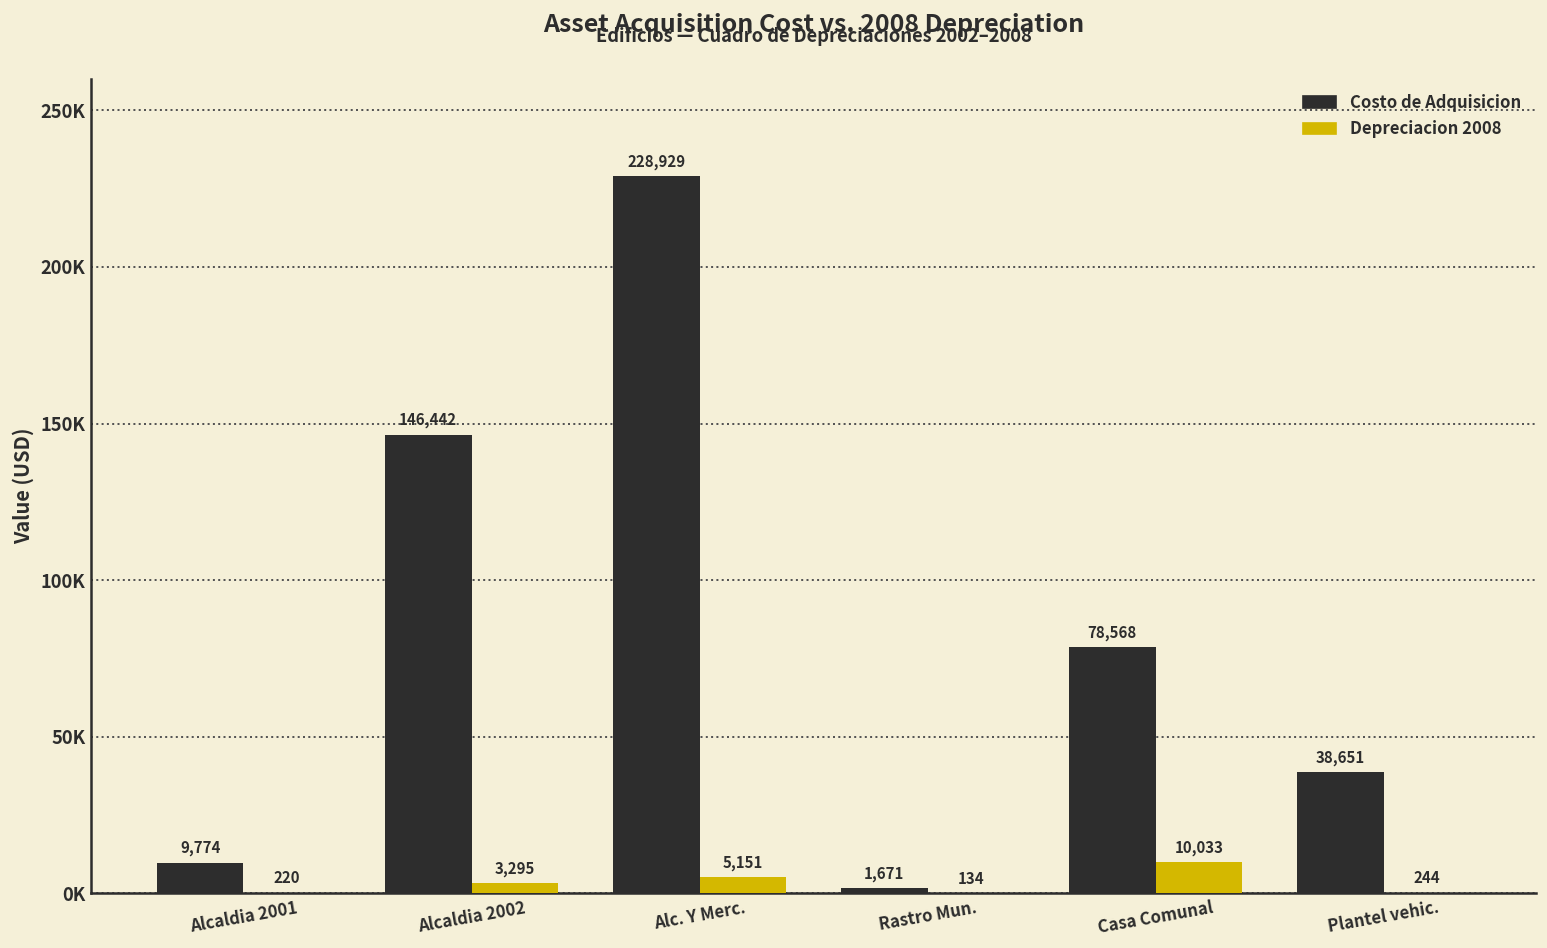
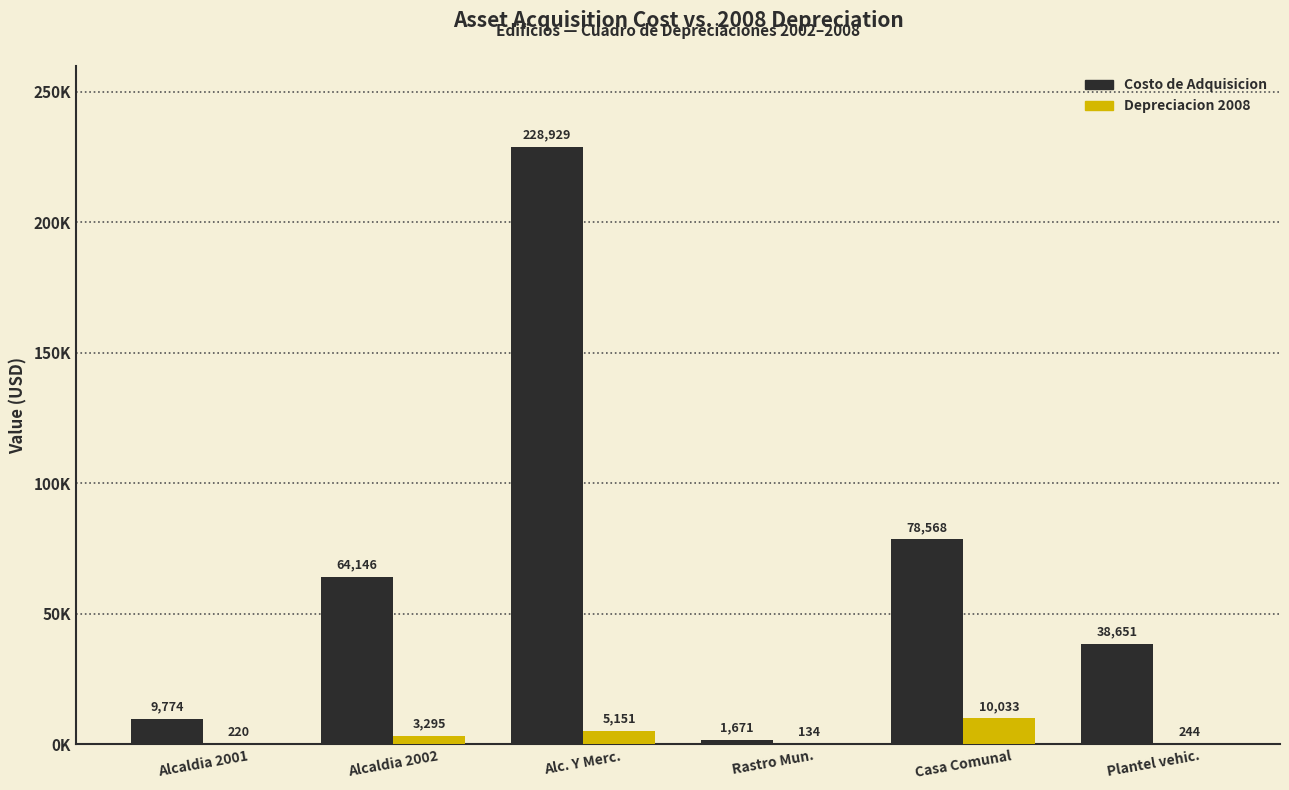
  {
    "Costo de Adquisicion": {
      "Alcaldia 2001": "9,774",
-     "Alcaldia 2002": "146,442",
+     "Alcaldia 2002": "64,146",
      "Alc. Y Merc.": "228,929",
      "Rastro Mun.": "1,671",
      "Casa Comunal": "78,568",
      "Plantel vehic.": "38,651"
    },
    "Depreciacion 2008": {
      "Alcaldia 2001": "220",
      "Alcaldia 2002": "3,295",
      "Alc. Y Merc.": "5,151",
      "Rastro Mun.": "134",
      "Casa Comunal": "10,033",
      "Plantel vehic.": "244"
    }
  }
